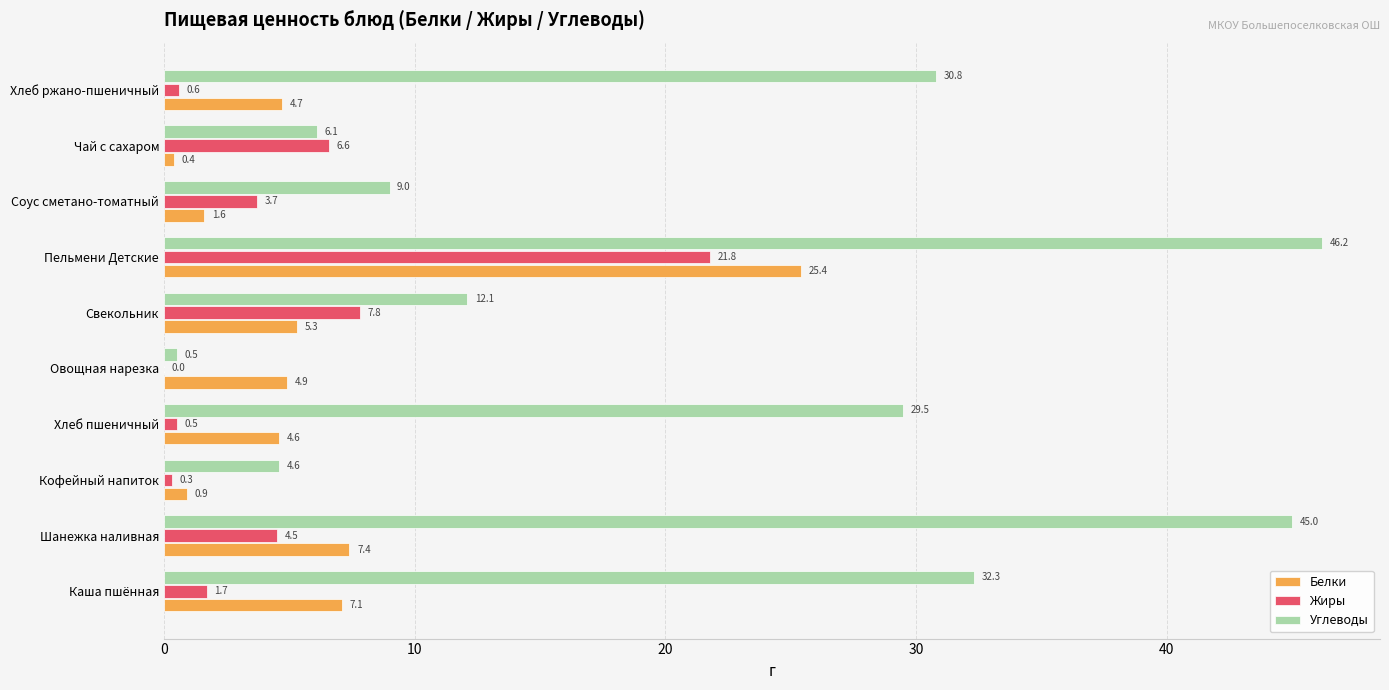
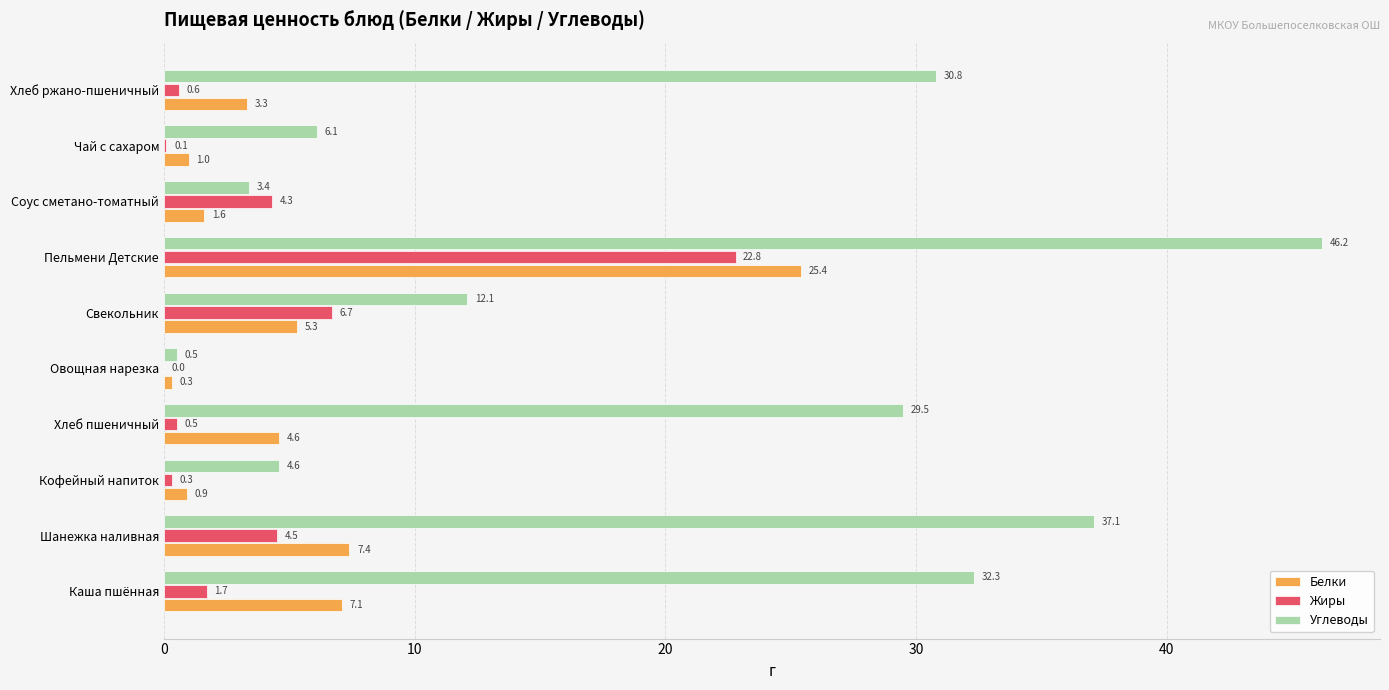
  {
    "Белки": {
-     "Хлеб ржано-пшеничный": 4.7,
-     "Чай с сахаром": 0.4,
+     "Хлеб ржано-пшеничный": 3.3,
+     "Чай с сахаром": 1.0,
      "Соус сметано-томатный": 1.6,
      "Пельмени Детские": 25.4,
      "Свекольник": 5.3,
-     "Овощная нарезка": 4.9,
+     "Овощная нарезка": 0.3,
      "Хлеб пшеничный": 4.6,
      "Кофейный напиток": 0.9,
      "Шанежка наливная": 7.4,
      "Каша пшённая": 7.1
    },
    "Жиры": {
      "Хлеб ржано-пшеничный": 0.6,
-     "Чай с сахаром": 6.6,
-     "Соус сметано-томатный": 3.7,
-     "Пельмени Детские": 21.8,
-     "Свекольник": 7.8,
+     "Чай с сахаром": 0.1,
+     "Соус сметано-томатный": 4.3,
+     "Пельмени Детские": 22.8,
+     "Свекольник": 6.7,
      "Овощная нарезка": 0.0,
      "Хлеб пшеничный": 0.5,
      "Кофейный напиток": 0.3,
      "Шанежка наливная": 4.5,
      "Каша пшённая": 1.7
    },
    "Углеводы": {
      "Хлеб ржано-пшеничный": 30.8,
      "Чай с сахаром": 6.1,
-     "Соус сметано-томатный": 9.0,
+     "Соус сметано-томатный": 3.4,
      "Пельмени Детские": 46.2,
      "Свекольник": 12.1,
      "Овощная нарезка": 0.5,
      "Хлеб пшеничный": 29.5,
      "Кофейный напиток": 4.6,
-     "Шанежка наливная": 45.0,
+     "Шанежка наливная": 37.1,
      "Каша пшённая": 32.3
    }
  }
